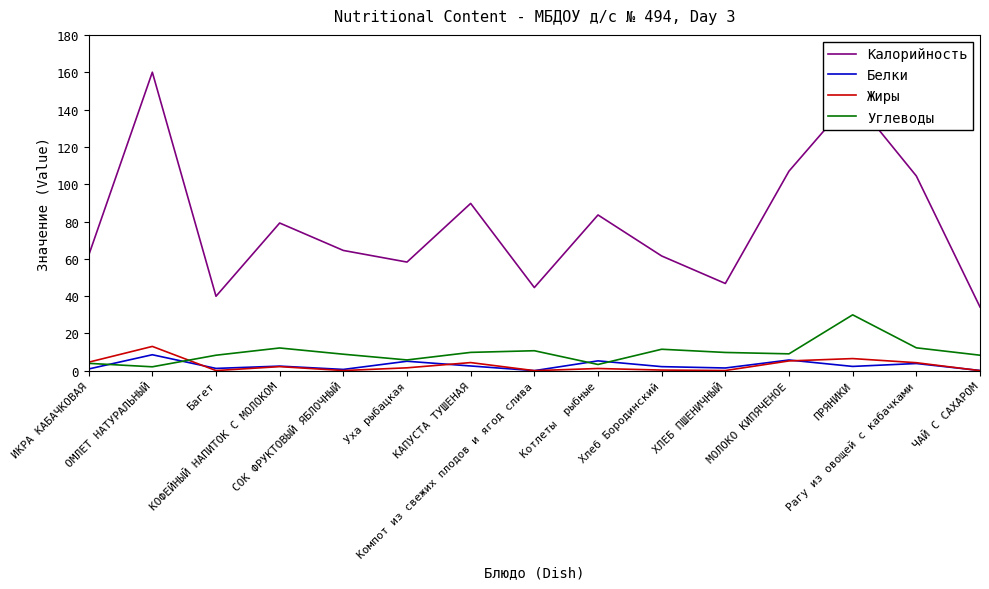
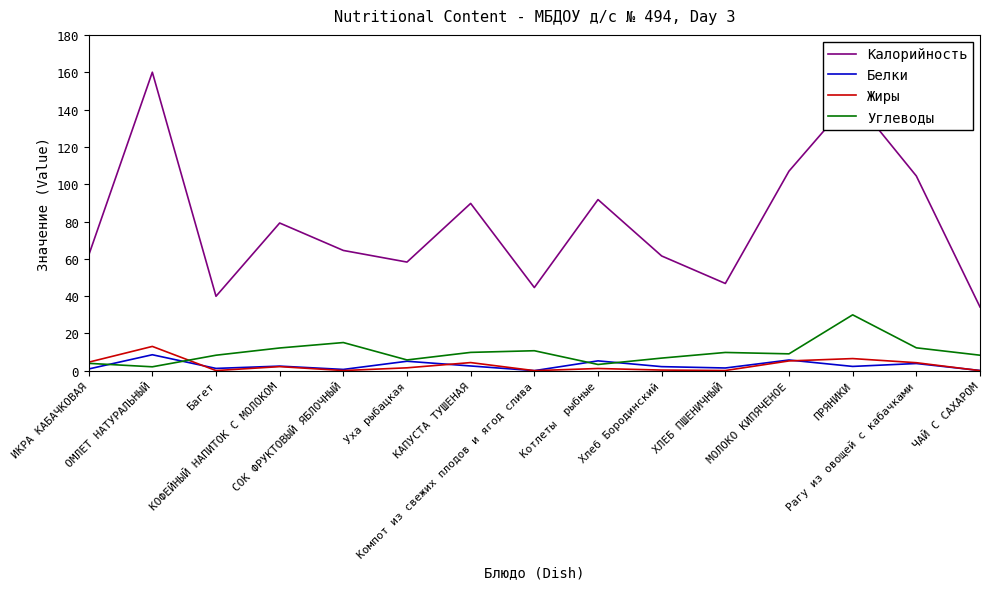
  {
    "Калорийность": {
      "ИКРА КАБАЧКОВАЯ": 62,
      "ОМЛЕТ НАТУРАЛЬНЫЙ": 160,
      "Багет": 40,
      "КОФЕЙНЫЙ НАПИТОК С МОЛОКОМ": 79,
      "СОК ФРУКТОВЫЙ ЯБЛОЧНЫЙ": 65,
      "Уха рыбацкая": 58,
      "КАПУСТА ТУШЕНАЯ": 90,
      "Компот из свежих плодов и ягод слива": 45,
-     "Котлеты рыбные": 84,
+     "Котлеты рыбные": 92,
      "Хлеб Бородинский": 62,
      "ХЛЕБ ПШЕНИЧНЫЙ": 47,
      "МОЛОКО КИПЯЧЕНОЕ": 107,
      "Рагу из овощей с кабачками": 104,
      "ЧАЙ С САХАРОМ": 34
    },
    "Белки": {
      "ИКРА КАБАЧКОВАЯ": 1,
      "ОМЛЕТ НАТУРАЛЬНЫЙ": 9,
      "КАПУСТА ТУШЕНАЯ": 3,
      "Котлеты рыбные": 5,
      "Хлеб Бородинский": 2,
      "ПРЯНИКИ": 2
    },
    "Жиры": {
      "ОМЛЕТ НАТУРАЛЬНЫЙ": 13,
      "Уха рыбацкая": 2,
      "КАПУСТА ТУШЕНАЯ": 4,
      "Котлеты рыбные": 1,
      "Хлеб Бородинский": 0,
      "ПРЯНИКИ": 7
    },
    "Углеводы": {
      "ОМЛЕТ НАТУРАЛЬНЫЙ": 2,
      "Багет": 8,
      "КОФЕЙНЫЙ НАПИТОК С МОЛОКОМ": 12,
-     "СОК ФРУКТОВЫЙ ЯБЛОЧНЫЙ": 9,
+     "СОК ФРУКТОВЫЙ ЯБЛОЧНЫЙ": 15,
      "КАПУСТА ТУШЕНАЯ": 10,
      "Компот из свежих плодов и ягод слива": 11,
      "Котлеты рыбные": 3,
-     "Хлеб Бородинский": 12,
+     "Хлеб Бородинский": 7,
      "ХЛЕБ ПШЕНИЧНЫЙ": 10,
      "МОЛОКО КИПЯЧЕНОЕ": 9,
      "ПРЯНИКИ": 30,
      "Рагу из овощей с кабачками": 12,
      "ЧАЙ С САХАРОМ": 8
    }
  }
